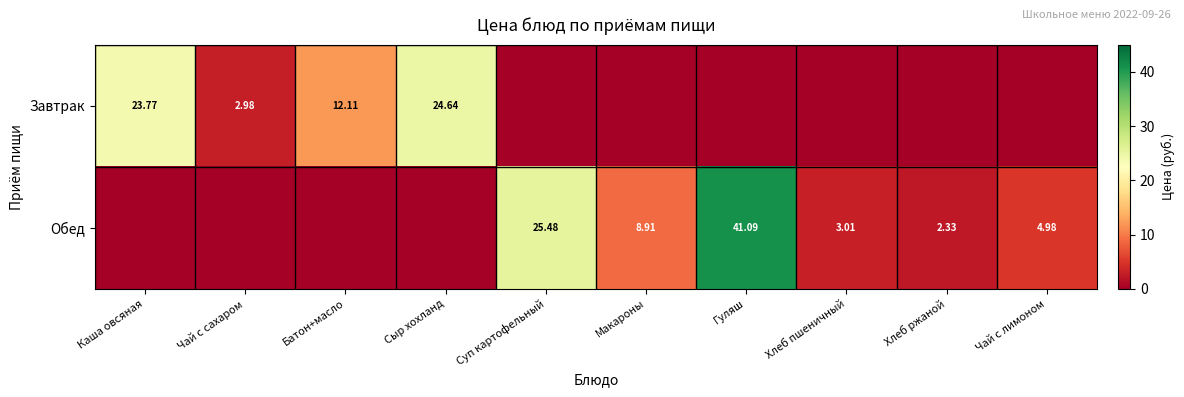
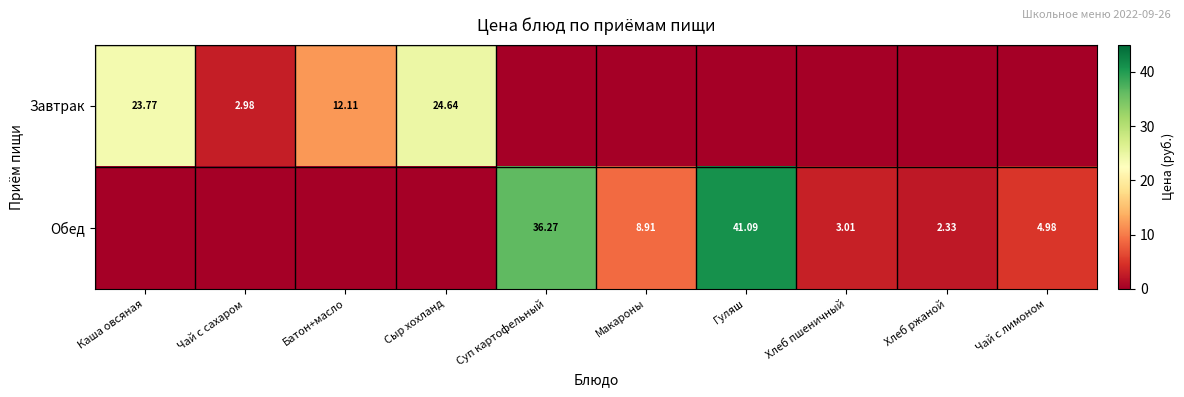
  {
    "Завтрак": {
      "Каша овсяная": 23.77,
      "Чай с сахаром": 2.98,
      "Батон+масло": 12.11,
      "Сыр хохланд": 24.64
    },
    "Обед": {
-     "Суп картофельный": 25.48,
+     "Суп картофельный": 36.27,
      "Макароны": 8.91,
      "Гуляш": 41.09,
      "Хлеб пшеничный": 3.01,
      "Хлеб ржаной": 2.33,
      "Чай с лимоном": 4.98
    }
  }
